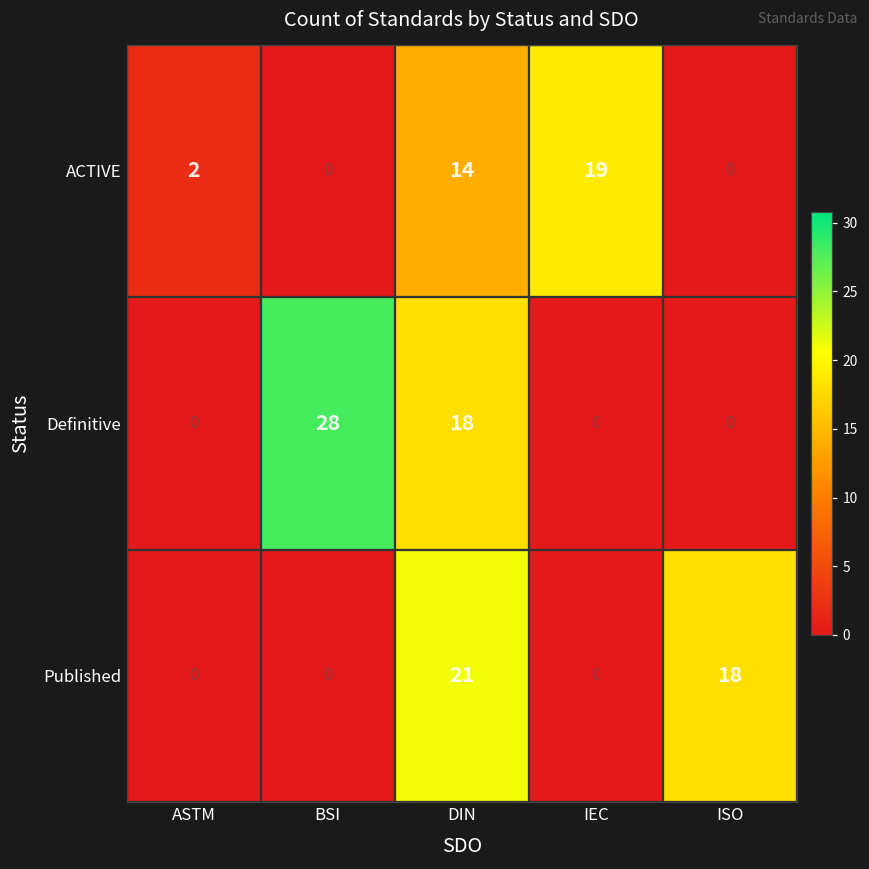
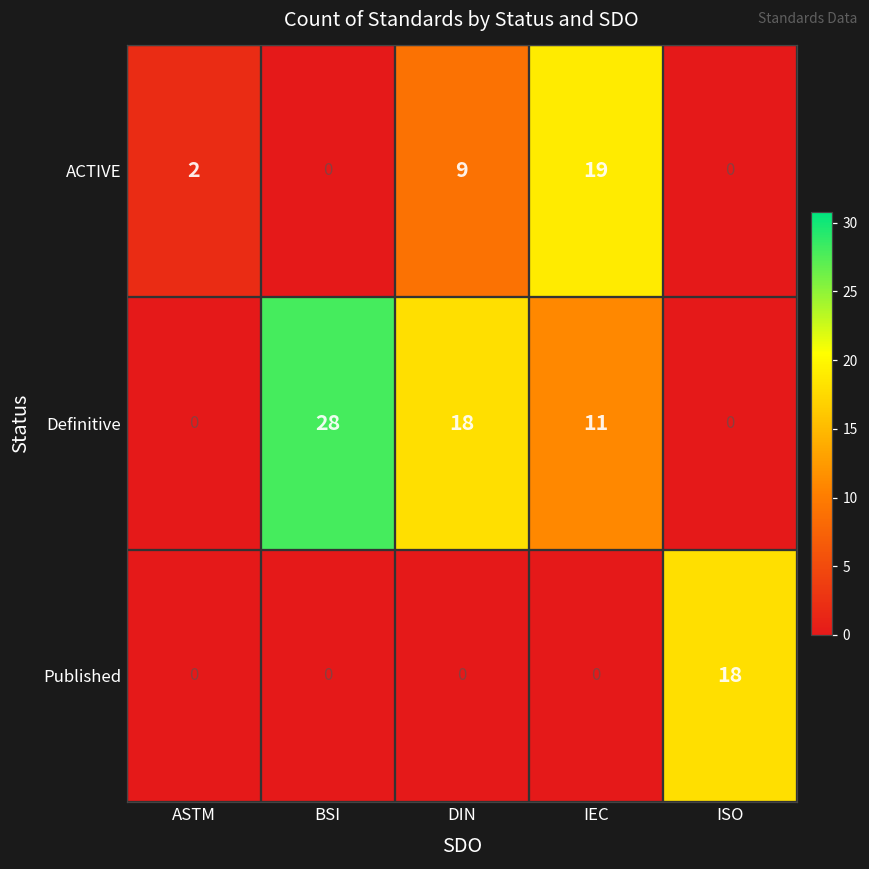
  {
    "ACTIVE": {
      "ASTM": 2,
      "BSI": 0,
-     "DIN": 14,
+     "DIN": 9,
      "IEC": 19,
      "ISO": 0
    },
    "Definitive": {
      "ASTM": 0,
      "BSI": 28,
      "DIN": 18,
-     "IEC": 0,
+     "IEC": 11,
      "ISO": 0
    },
    "Published": {
      "ASTM": 0,
      "BSI": 0,
-     "DIN": 21,
+     "DIN": 0,
      "IEC": 0,
      "ISO": 18
    }
  }
